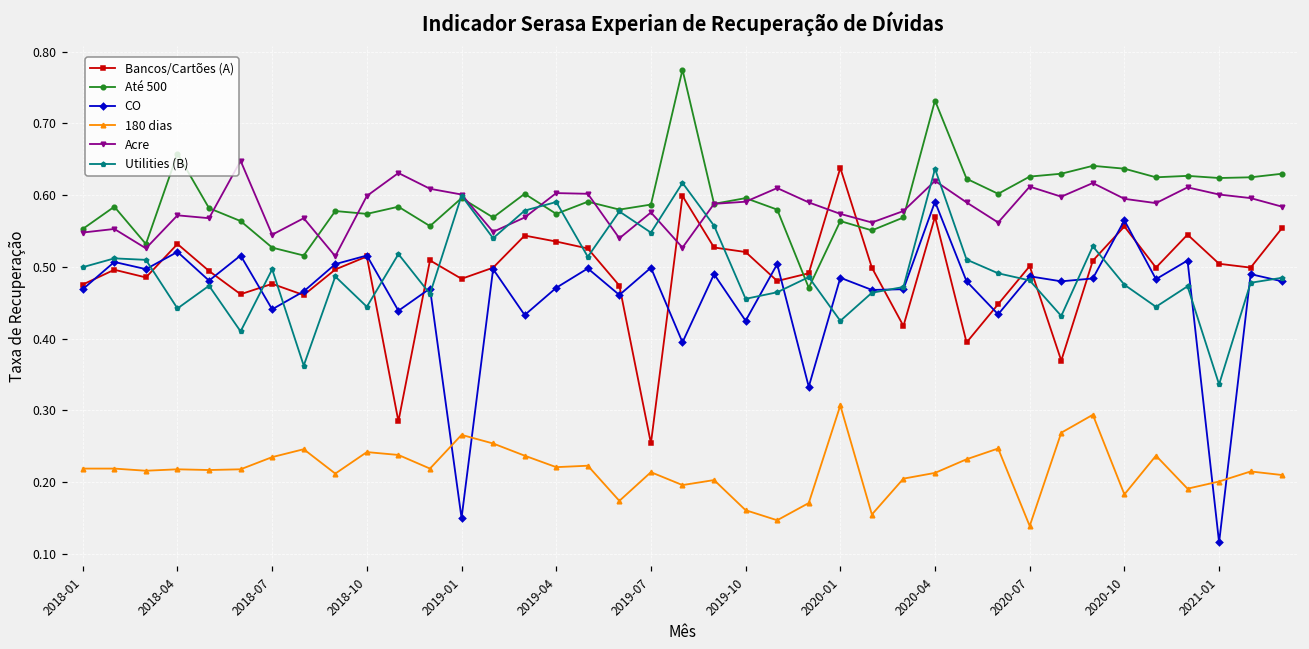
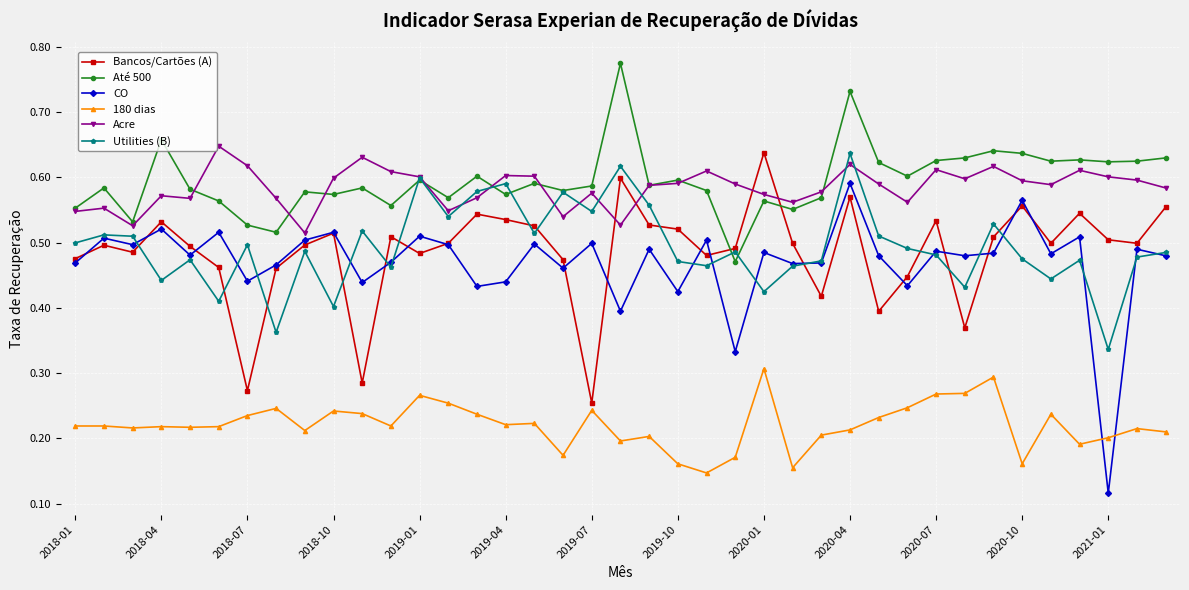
  {
    "Bancos/Cartões (A)": {
      "2018-01": 0.48,
      "2018-04": 0.53,
-     "2018-07": 0.48,
+     "2018-07": 0.27,
      "2019-01": 0.48,
      "2019-04": 0.54,
      "2019-07": 0.25,
      "2019-10": 0.52,
      "2020-01": 0.64,
      "2020-04": 0.57,
-     "2020-07": 0.50,
+     "2020-07": 0.53,
      "2020-10": 0.56,
      "2021-01": 0.50
    },
    "Até 500": {
      "2018-01": 0.55,
      "2018-07": 0.53,
      "2018-10": 0.57,
      "2019-04": 0.57,
      "2019-07": 0.59,
      "2019-10": 0.60,
      "2020-01": 0.56,
      "2020-04": 0.73,
      "2020-07": 0.63,
      "2020-10": 0.64,
      "2021-01": 0.62
    },
    "CO": {
      "2018-01": 0.47,
      "2018-04": 0.52,
      "2018-07": 0.44,
-     "2019-01": 0.15,
-     "2019-04": 0.47,
+     "2019-01": 0.51,
+     "2019-04": 0.44,
      "2019-07": 0.50,
      "2019-10": 0.43,
      "2020-01": 0.49,
      "2020-04": 0.59,
      "2020-07": 0.49,
      "2020-10": 0.57,
      "2021-01": 0.12
    },
    "180 dias": {
      "2018-01": 0.22,
      "2018-04": 0.22,
      "2018-07": 0.24,
      "2018-10": 0.24,
      "2019-01": 0.27,
      "2019-04": 0.22,
-     "2019-07": 0.21,
+     "2019-07": 0.24,
      "2019-10": 0.16,
      "2020-01": 0.31,
      "2020-04": 0.21,
-     "2020-07": 0.14,
-     "2020-10": 0.18,
+     "2020-07": 0.27,
+     "2020-10": 0.16,
      "2021-01": 0.20
    },
    "Acre": {
      "2018-01": 0.55,
      "2018-04": 0.57,
-     "2018-07": 0.55,
+     "2018-07": 0.62,
      "2018-10": 0.60,
      "2019-04": 0.60,
      "2019-07": 0.58,
      "2019-10": 0.59,
      "2020-01": 0.57,
      "2020-04": 0.62,
      "2020-07": 0.61,
      "2020-10": 0.60,
      "2021-01": 0.60
    },
    "Utilities (B)": {
      "2018-01": 0.50,
      "2018-04": 0.44,
      "2018-07": 0.50,
-     "2018-10": 0.44,
+     "2018-10": 0.40,
      "2019-04": 0.59,
      "2019-07": 0.55,
-     "2019-10": 0.46,
+     "2019-10": 0.47,
      "2020-01": 0.42,
      "2020-04": 0.64,
      "2020-07": 0.48,
      "2020-10": 0.48,
      "2021-01": 0.34
    }
  }
